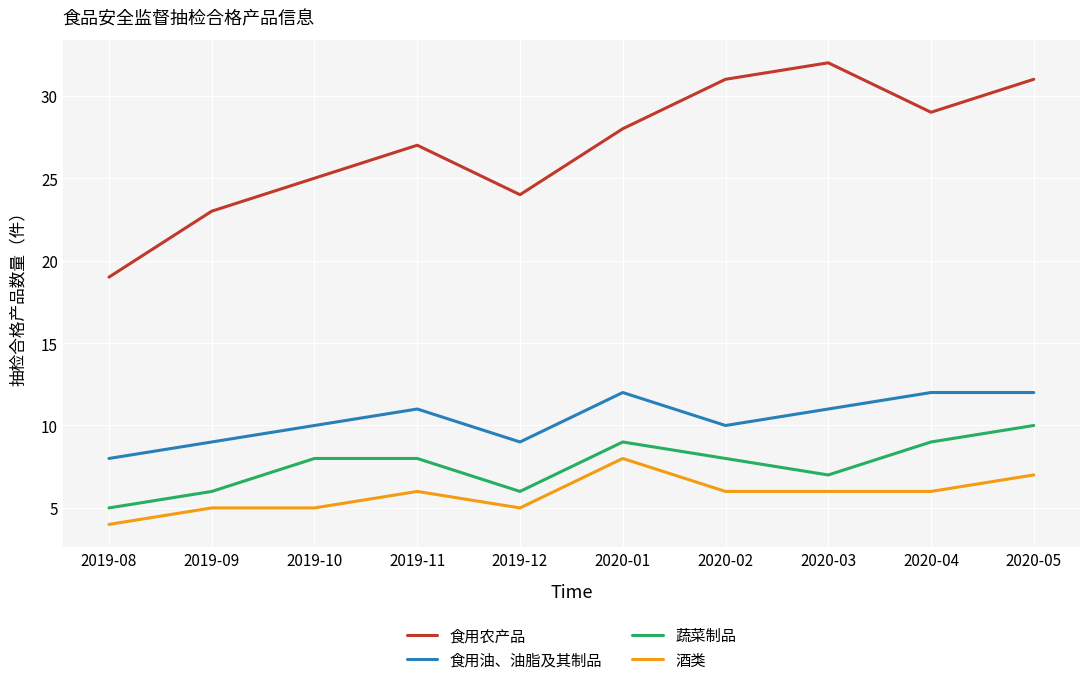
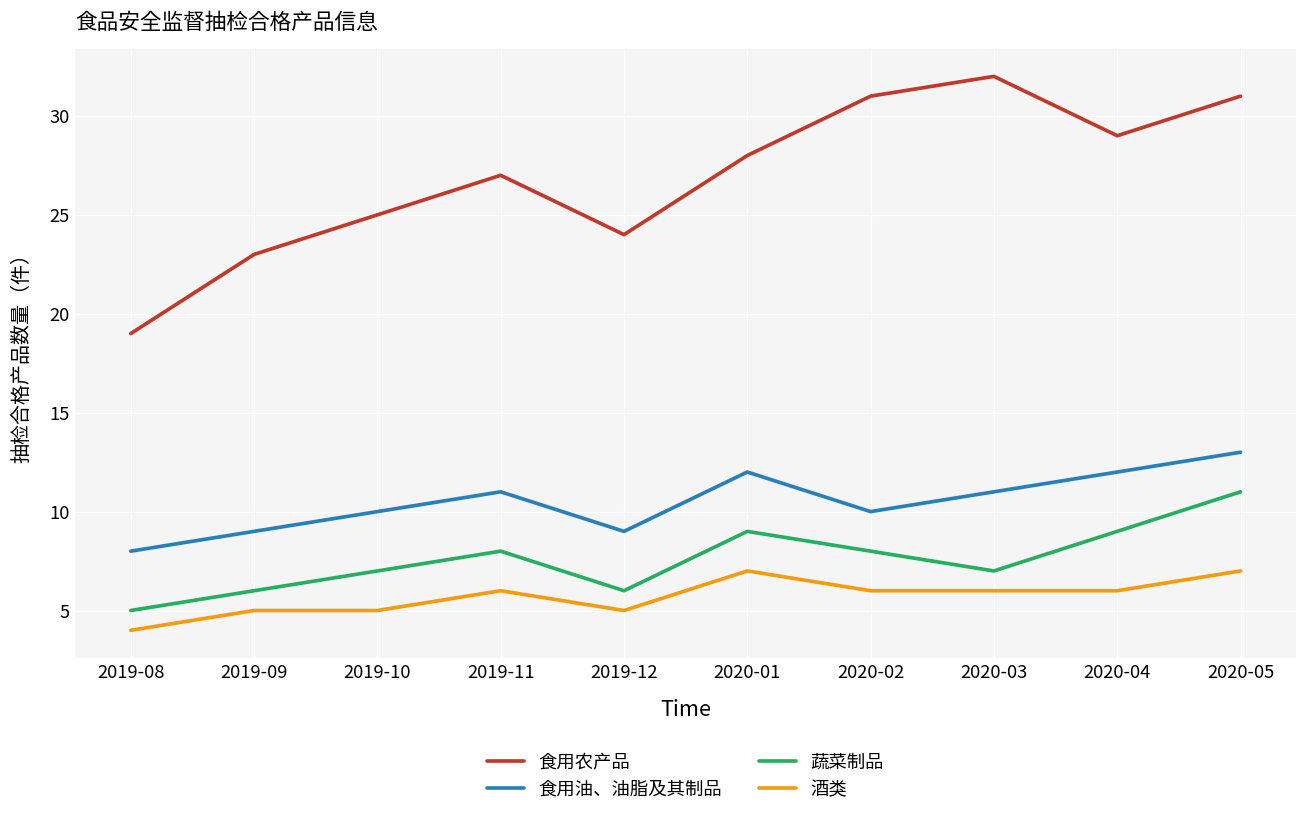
  {
    "食用农产品": {
      "2019-08": 19,
      "2019-09": 23,
      "2019-10": 25,
      "2019-11": 27,
      "2019-12": 24,
      "2020-01": 28,
      "2020-02": 31,
      "2020-03": 32,
      "2020-04": 29,
      "2020-05": 31
    },
    "食用油、油脂及其制品": {
      "2019-08": 8,
      "2019-09": 9,
      "2019-10": 10,
      "2019-11": 11,
      "2019-12": 9,
      "2020-01": 12,
      "2020-02": 10,
      "2020-03": 11,
      "2020-04": 12,
-     "2020-05": 12
+     "2020-05": 13
    },
    "蔬菜制品": {
      "2019-08": 5,
      "2019-09": 6,
-     "2019-10": 8,
+     "2019-10": 7,
      "2019-11": 8,
      "2019-12": 6,
      "2020-01": 9,
      "2020-02": 8,
      "2020-03": 7,
      "2020-04": 9,
-     "2020-05": 10
+     "2020-05": 11
    },
    "酒类": {
      "2019-08": 4,
      "2019-09": 5,
      "2019-10": 5,
      "2019-11": 6,
      "2019-12": 5,
-     "2020-01": 8,
+     "2020-01": 7,
      "2020-02": 6,
      "2020-03": 6,
      "2020-04": 6,
      "2020-05": 7
    }
  }
